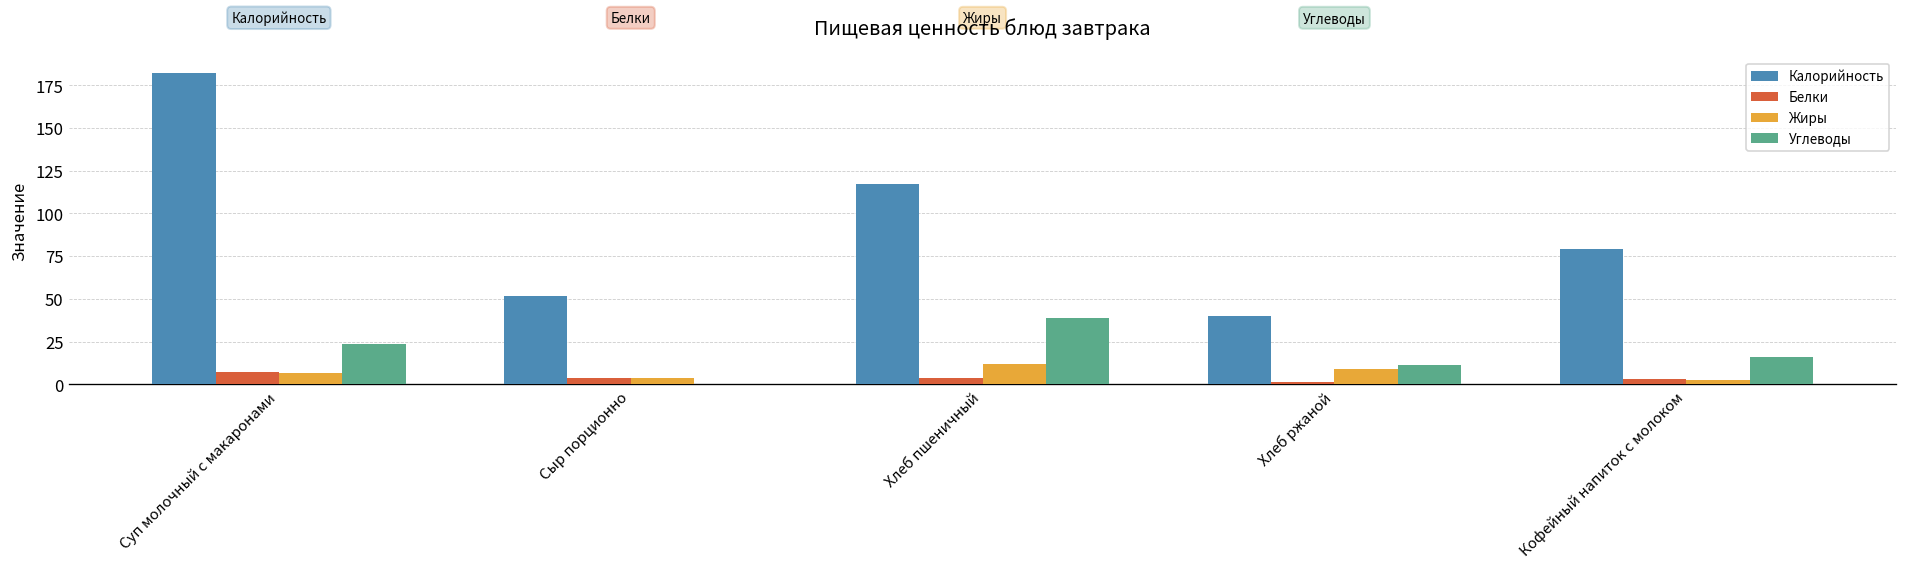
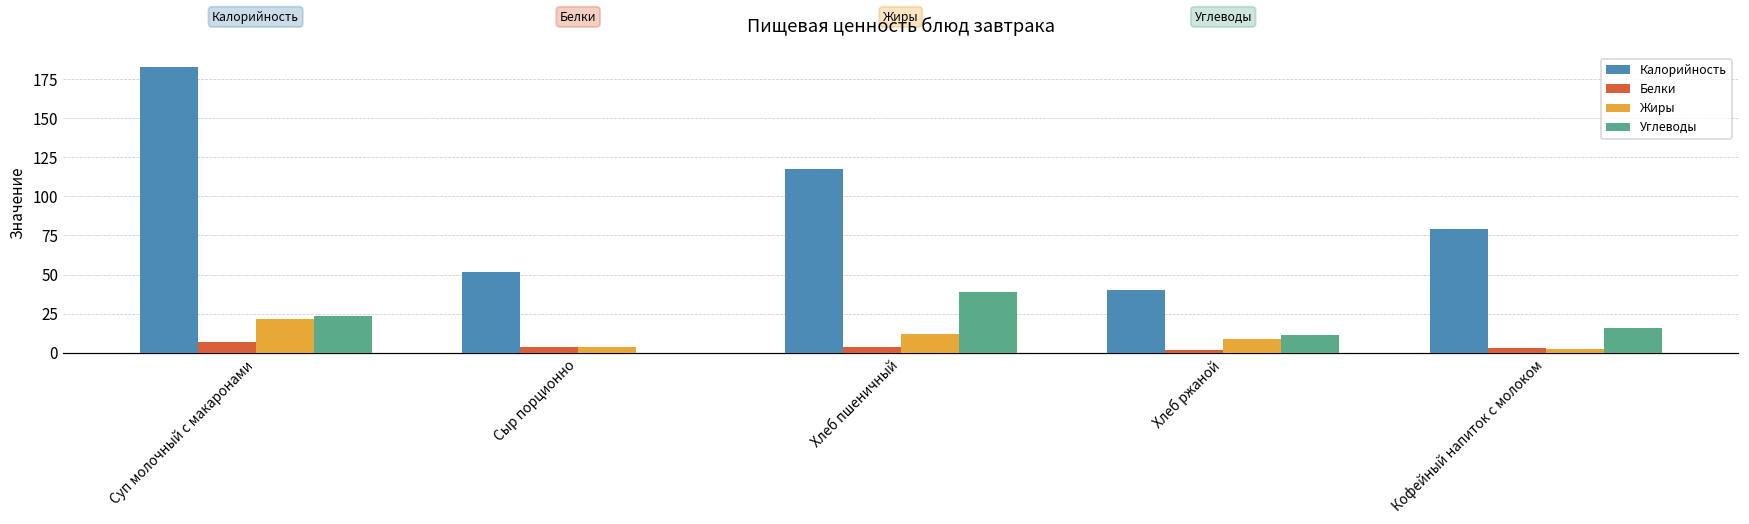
  {
    "Белки": {
      "Суп молочный с макаронами": 7,
      "Сыр порционно": 4,
      "Хлеб пшеничный": 4,
      "Кофейный напиток с молоком": 3
    },
    "Жиры": {
-     "Суп молочный с макаронами": 7,
+     "Суп молочный с макаронами": 22,
      "Сыр порционно": 4,
      "Хлеб пшеничный": 12,
      "Хлеб ржаной": 9,
      "Кофейный напиток с молоком": 3
    }
  }
